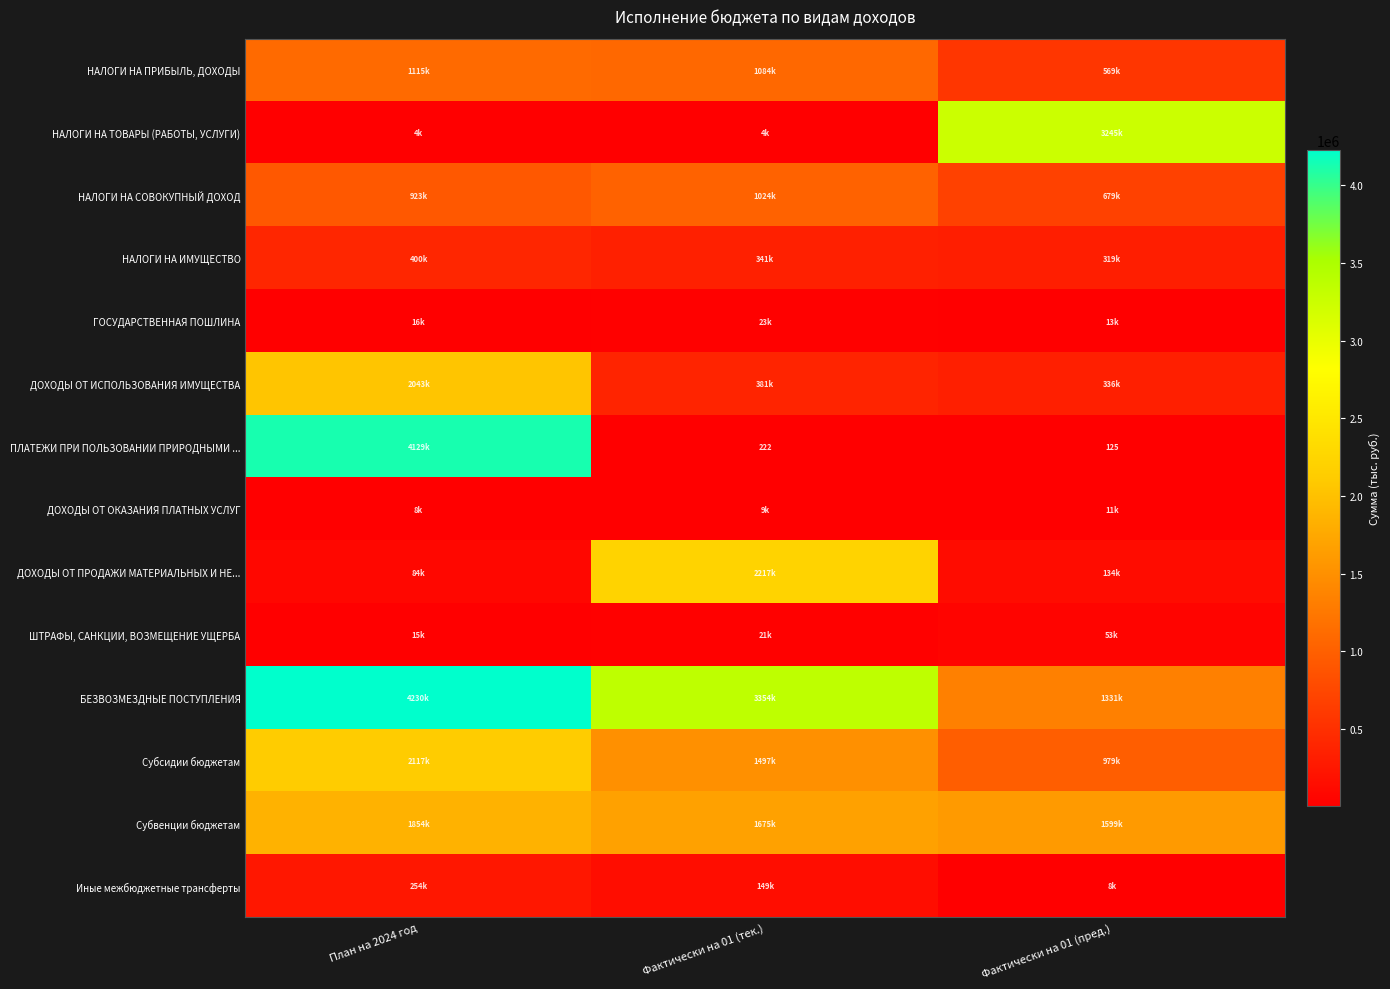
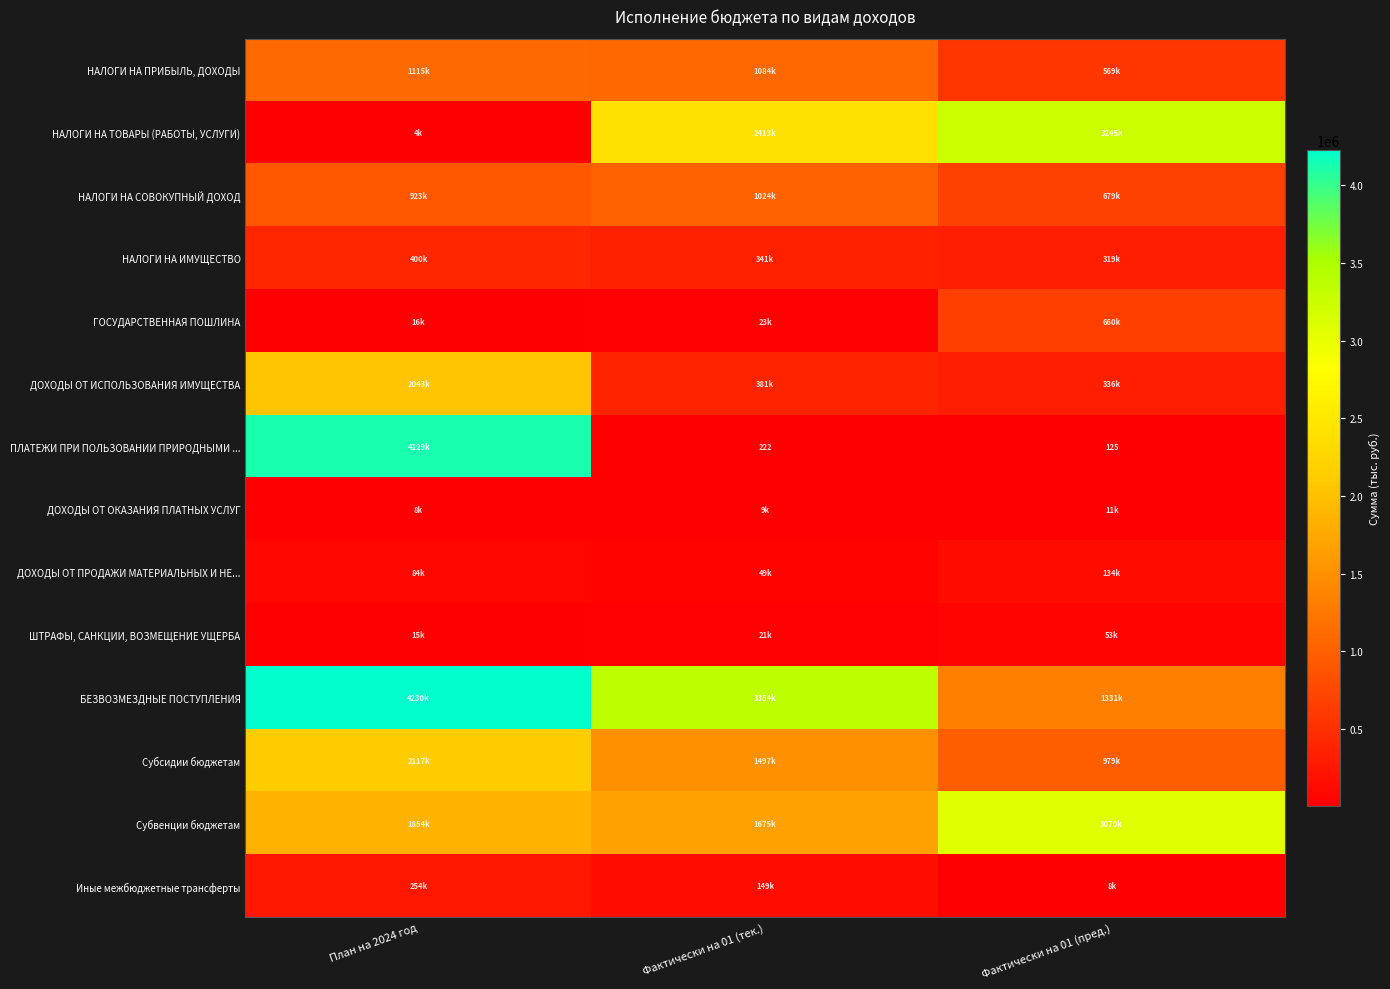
  {
    "НАЛОГИ НА ПРИБЫЛЬ, ДОХОДЫ": {
      "План на 2024 год": "1115k",
      "Фактически на 01 (тек.)": "1084k",
      "Фактически на 01 (пред.)": "569k"
    },
    "НАЛОГИ НА ТОВАРЫ (РАБОТЫ, УСЛУГИ)": {
      "План на 2024 год": "4k",
-     "Фактически на 01 (тек.)": "4k",
+     "Фактически на 01 (тек.)": "2413k",
      "Фактически на 01 (пред.)": "3245k"
    },
    "НАЛОГИ НА СОВОКУПНЫЙ ДОХОД": {
      "План на 2024 год": "923k",
      "Фактически на 01 (тек.)": "1024k",
      "Фактически на 01 (пред.)": "679k"
    },
    "НАЛОГИ НА ИМУЩЕСТВО": {
      "План на 2024 год": "400k",
      "Фактически на 01 (тек.)": "341k",
      "Фактически на 01 (пред.)": "319k"
    },
    "ГОСУДАРСТВЕННАЯ ПОШЛИНА": {
      "План на 2024 год": "16k",
      "Фактически на 01 (тек.)": "23k",
-     "Фактически на 01 (пред.)": "13k"
+     "Фактически на 01 (пред.)": "660k"
    },
    "ДОХОДЫ ОТ ИСПОЛЬЗОВАНИЯ ИМУЩЕСТВА": {
      "План на 2024 год": "2043k",
      "Фактически на 01 (тек.)": "381k",
      "Фактически на 01 (пред.)": "336k"
    },
    "ПЛАТЕЖИ ПРИ ПОЛЬЗОВАНИИ ПРИРОДНЫМИ ...": {
      "План на 2024 год": "4129k",
      "Фактически на 01 (тек.)": "222",
      "Фактически на 01 (пред.)": "125"
    },
    "ДОХОДЫ ОТ ОКАЗАНИЯ ПЛАТНЫХ УСЛУГ": {
      "План на 2024 год": "8k",
      "Фактически на 01 (тек.)": "9k",
      "Фактически на 01 (пред.)": "11k"
    },
    "ДОХОДЫ ОТ ПРОДАЖИ МАТЕРИАЛЬНЫХ И НЕ...": {
      "План на 2024 год": "84k",
-     "Фактически на 01 (тек.)": "2217k",
+     "Фактически на 01 (тек.)": "49k",
      "Фактически на 01 (пред.)": "134k"
    },
    "ШТРАФЫ, САНКЦИИ, ВОЗМЕЩЕНИЕ УЩЕРБА": {
      "План на 2024 год": "15k",
      "Фактически на 01 (тек.)": "21k",
      "Фактически на 01 (пред.)": "53k"
    },
    "БЕЗВОЗМЕЗДНЫЕ ПОСТУПЛЕНИЯ": {
      "План на 2024 год": "4230k",
      "Фактически на 01 (тек.)": "3354k",
      "Фактически на 01 (пред.)": "1331k"
    },
    "Субсидии бюджетам": {
      "План на 2024 год": "2117k",
      "Фактически на 01 (тек.)": "1497k",
      "Фактически на 01 (пред.)": "979k"
    },
    "Субвенции бюджетам": {
      "План на 2024 год": "1854k",
      "Фактически на 01 (тек.)": "1675k",
-     "Фактически на 01 (пред.)": "1599k"
+     "Фактически на 01 (пред.)": "3070k"
    },
    "Иные межбюджетные трансферты": {
      "План на 2024 год": "254k",
      "Фактически на 01 (тек.)": "149k",
      "Фактически на 01 (пред.)": "8k"
    }
  }
